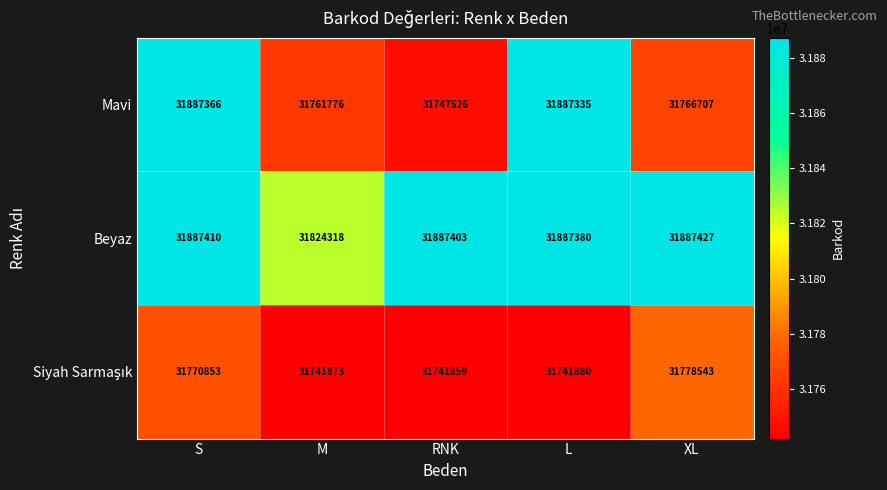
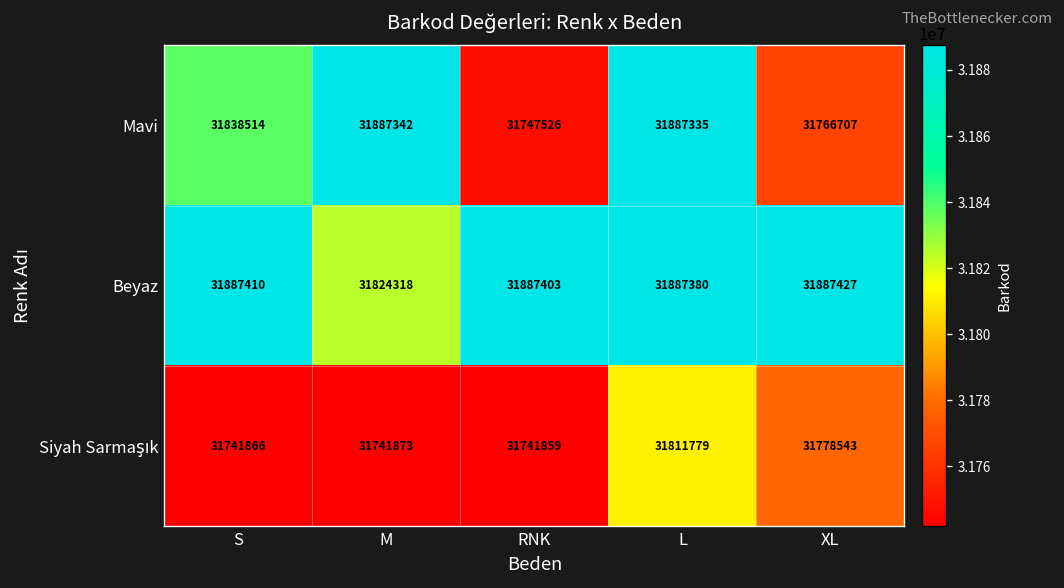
  {
    "Mavi": {
-     "S": 31887366,
-     "M": 31761776,
+     "S": 31838514,
+     "M": 31887342,
      "RNK": 31747526,
      "L": 31887335,
      "XL": 31766707
    },
    "Beyaz": {
      "S": 31887410,
      "M": 31824318,
      "RNK": 31887403,
      "L": 31887380,
      "XL": 31887427
    },
    "Siyah Sarmaşık": {
-     "S": 31770853,
+     "S": 31741866,
      "M": 31741873,
      "RNK": 31741859,
-     "L": 31741880,
+     "L": 31811779,
      "XL": 31778543
    }
  }
